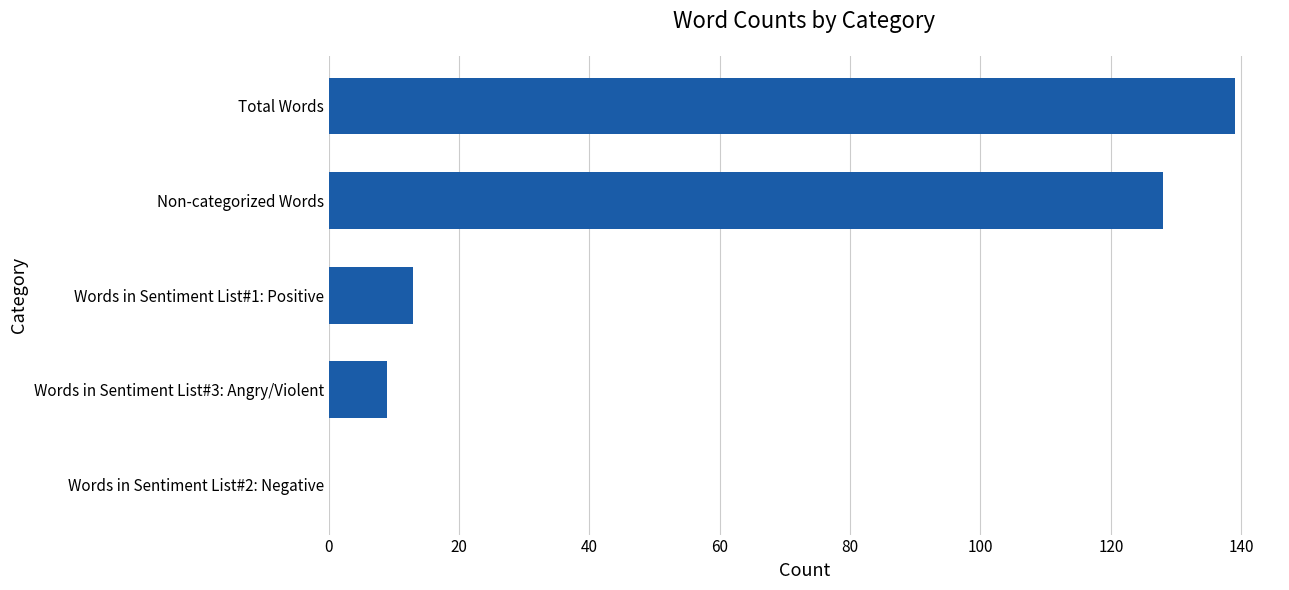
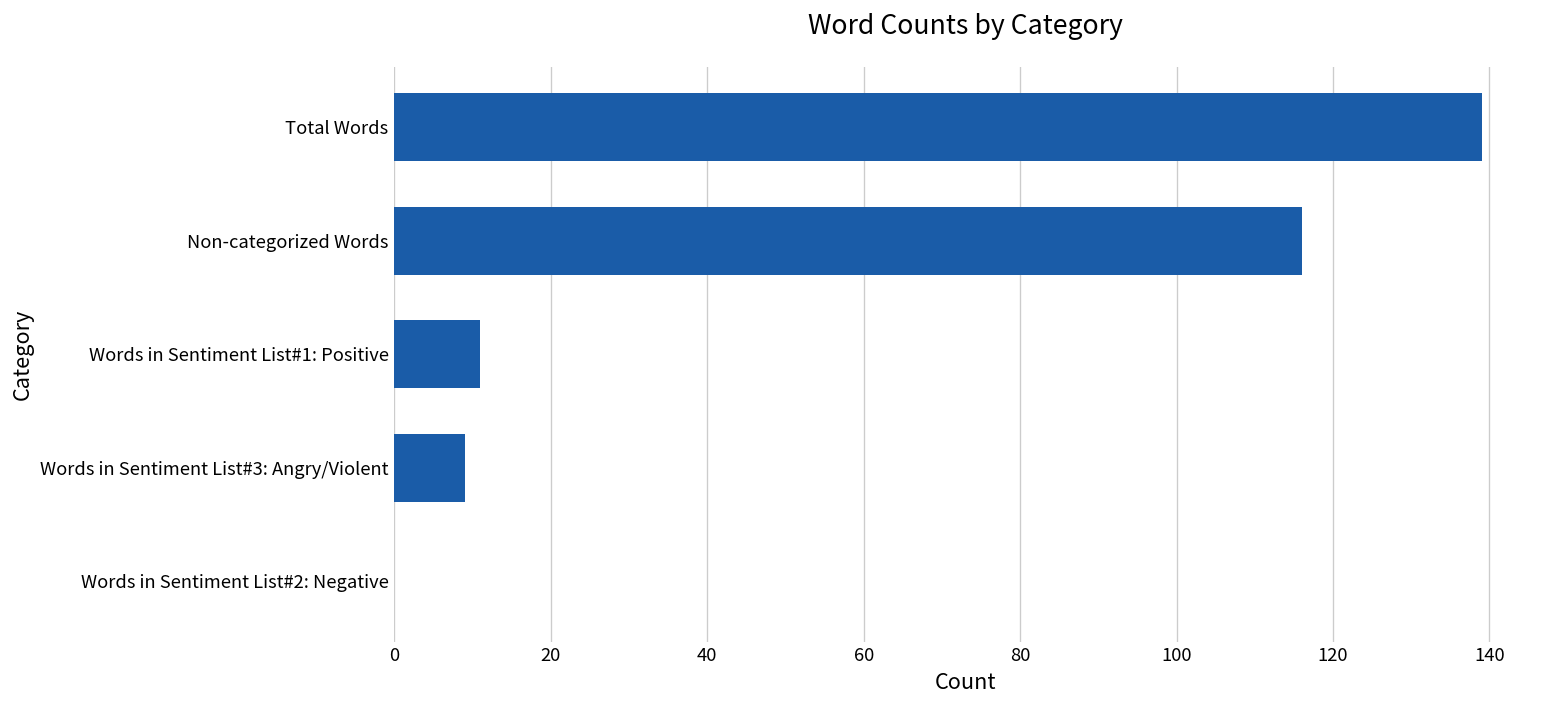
  {
    "Total Words": 139,
-   "Non-categorized Words": 128,
-   "Words in Sentiment List#1: Positive": 13,
+   "Non-categorized Words": 116,
+   "Words in Sentiment List#1: Positive": 11,
    "Words in Sentiment List#3: Angry/Violent": 9,
    "Words in Sentiment List#2: Negative": 0
  }
